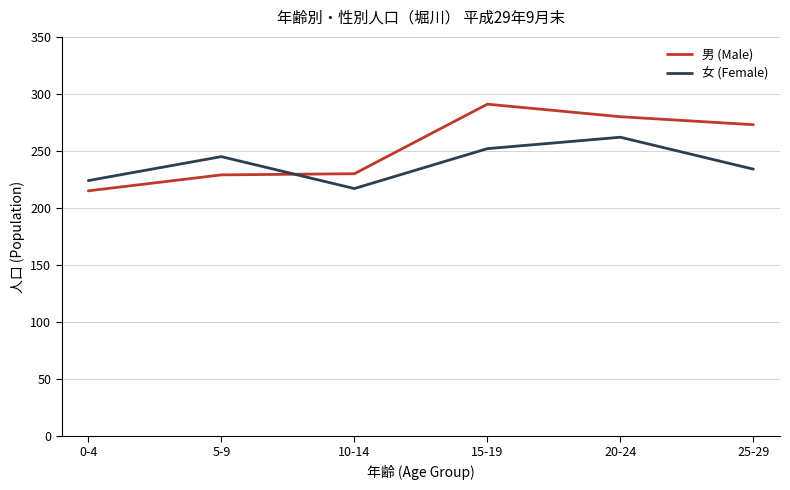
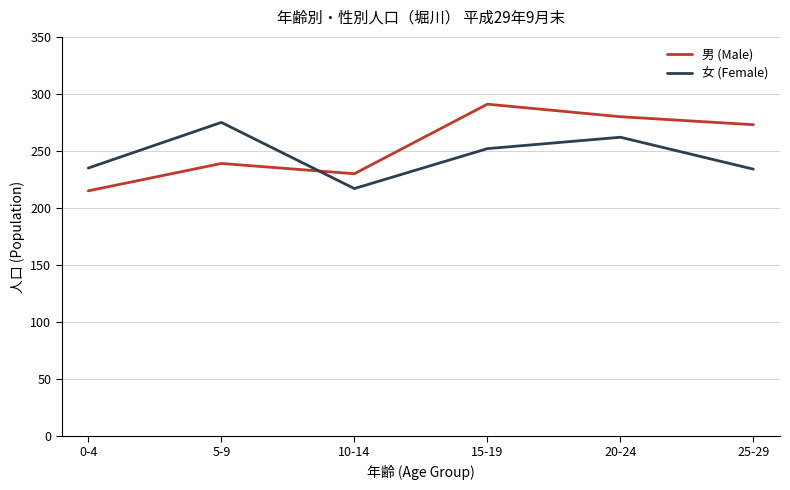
  {
    "男 (Male)": {
      "0-4": 215,
-     "5-9": 229,
+     "5-9": 239,
      "10-14": 230,
      "15-19": 291,
      "20-24": 280,
      "25-29": 273
    },
    "女 (Female)": {
-     "0-4": 224,
-     "5-9": 245,
+     "0-4": 235,
+     "5-9": 275,
      "10-14": 217,
      "15-19": 252,
      "20-24": 262,
      "25-29": 234
    }
  }
